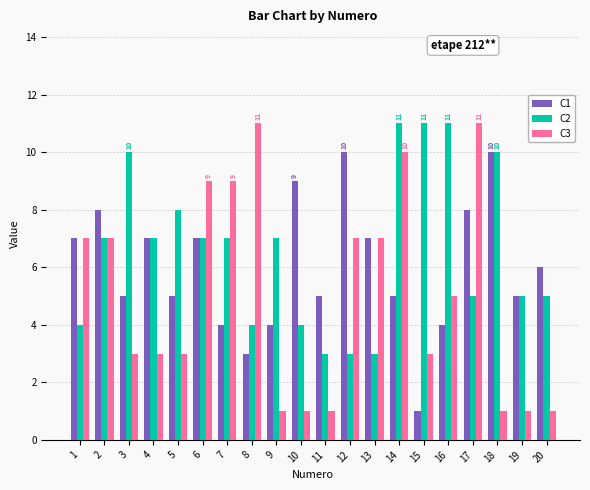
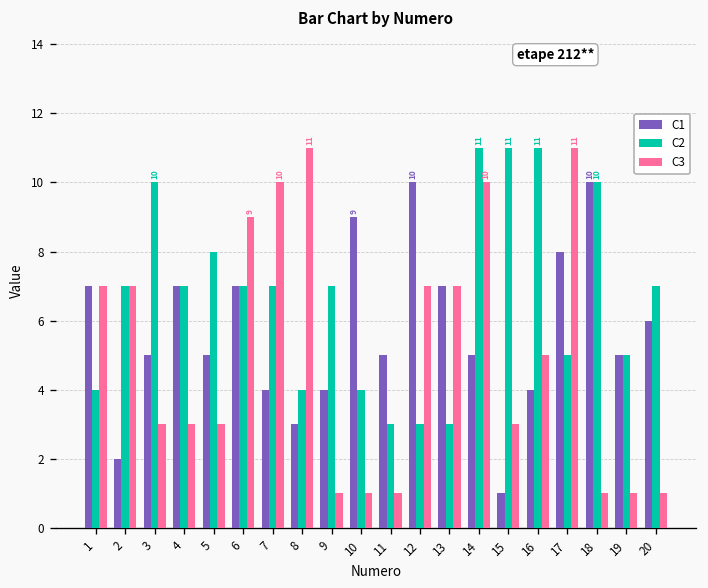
  {
    "C1": {
      "1": 7,
-     "2": 8,
+     "2": 2,
      "3": 5,
      "4": 7,
      "5": 5,
      "6": 7,
      "7": 4,
      "8": 3,
      "9": 4,
      "11": 5,
      "13": 7,
      "14": 5,
      "15": 1,
      "16": 4,
      "17": 8,
      "19": 5,
      "20": 6
    },
    "C2": {
      "1": 4,
      "2": 7,
      "4": 7,
      "5": 8,
      "6": 7,
      "7": 7,
      "8": 4,
      "9": 7,
      "10": 4,
      "11": 3,
      "12": 3,
      "13": 3,
      "17": 5,
      "19": 5,
-     "20": 5
+     "20": 7
    },
    "C3": {
      "6": 9,
-     "7": 9,
+     "7": 10,
      "8": 11,
      "14": 10,
      "17": 11
    }
  }
